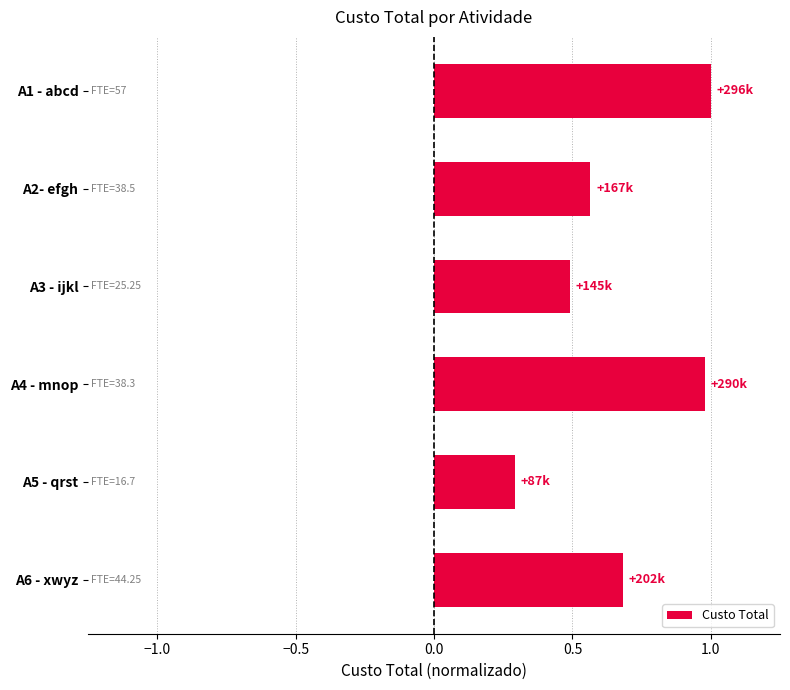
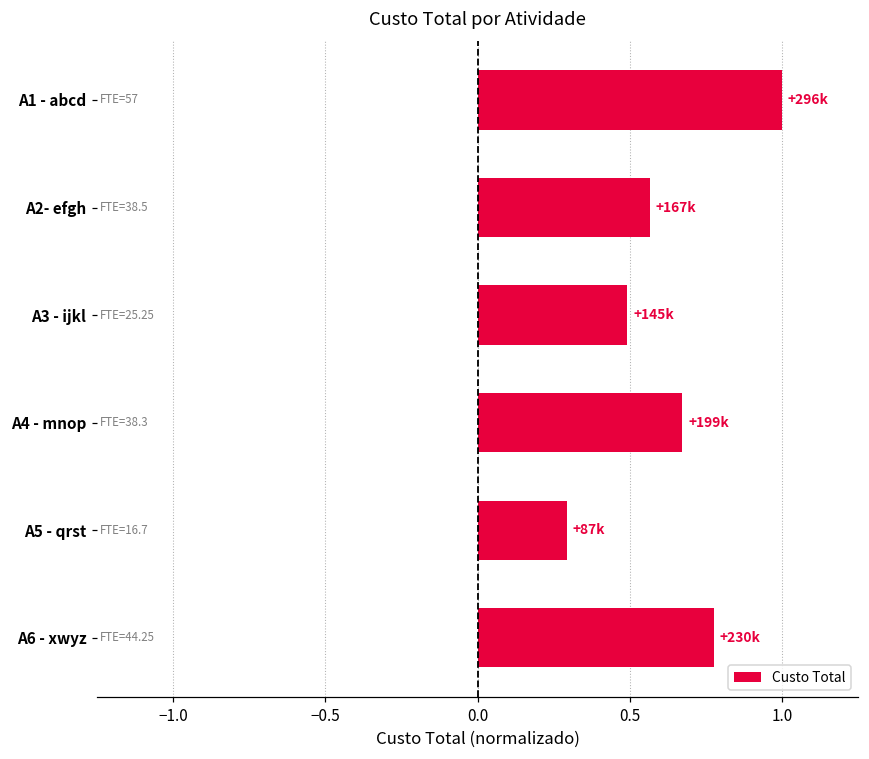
  {
-   "A4 - mnop": "+290k",
-   "A6 - xwyz": "+202k"
+   "A4 - mnop": "+199k",
+   "A6 - xwyz": "+230k"
  }
